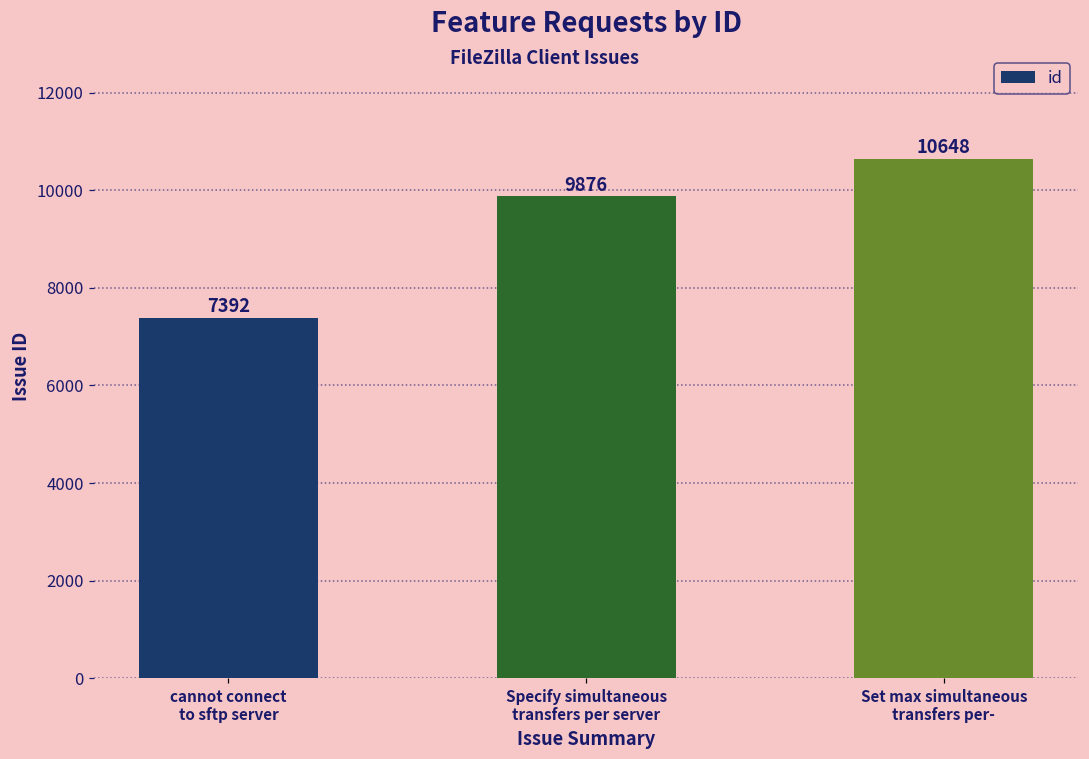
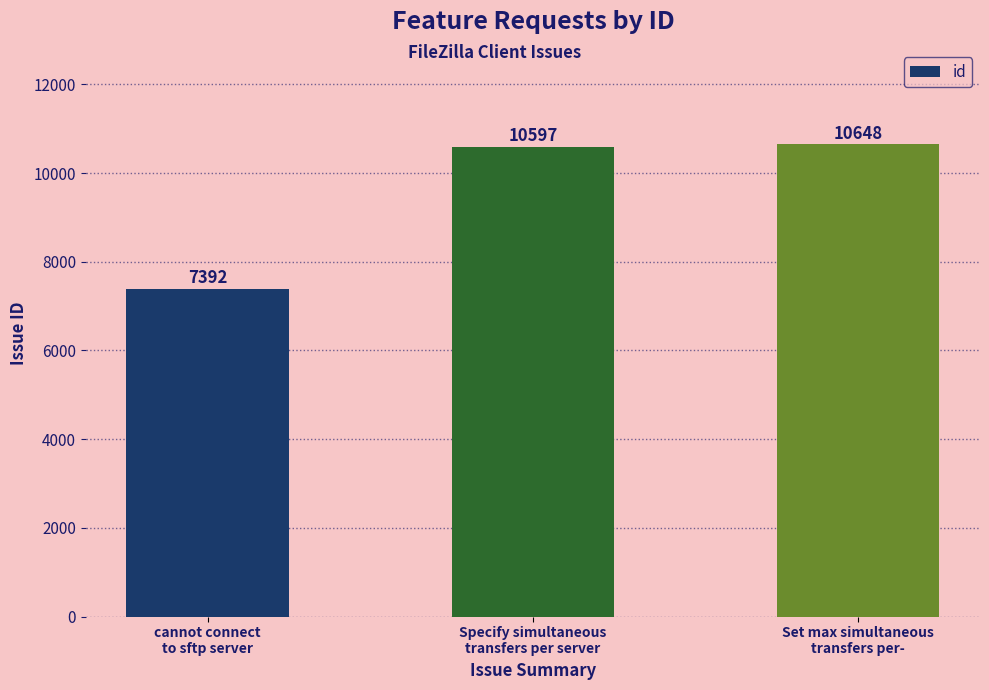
  {
    "cannot connect to sftp server": 7392,
-   "Specify simultaneous transfers per server": 9876,
+   "Specify simultaneous transfers per server": 10597,
    "Set max simultaneous transfers per-": 10648
  }
